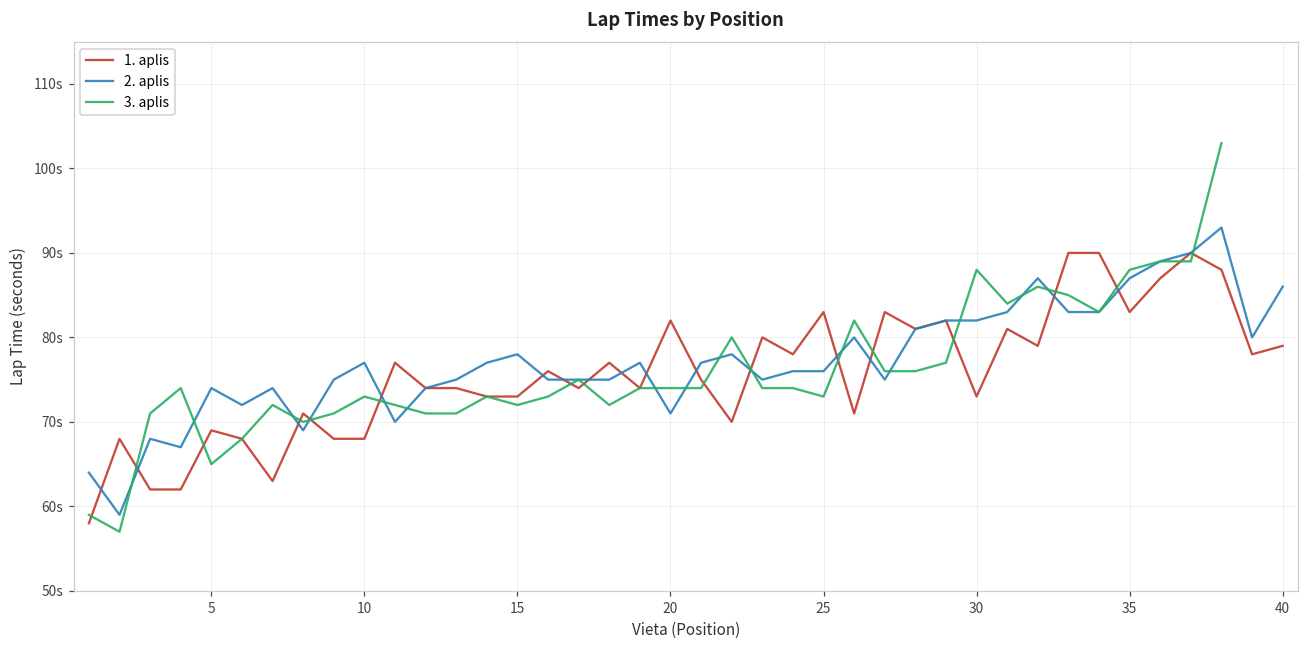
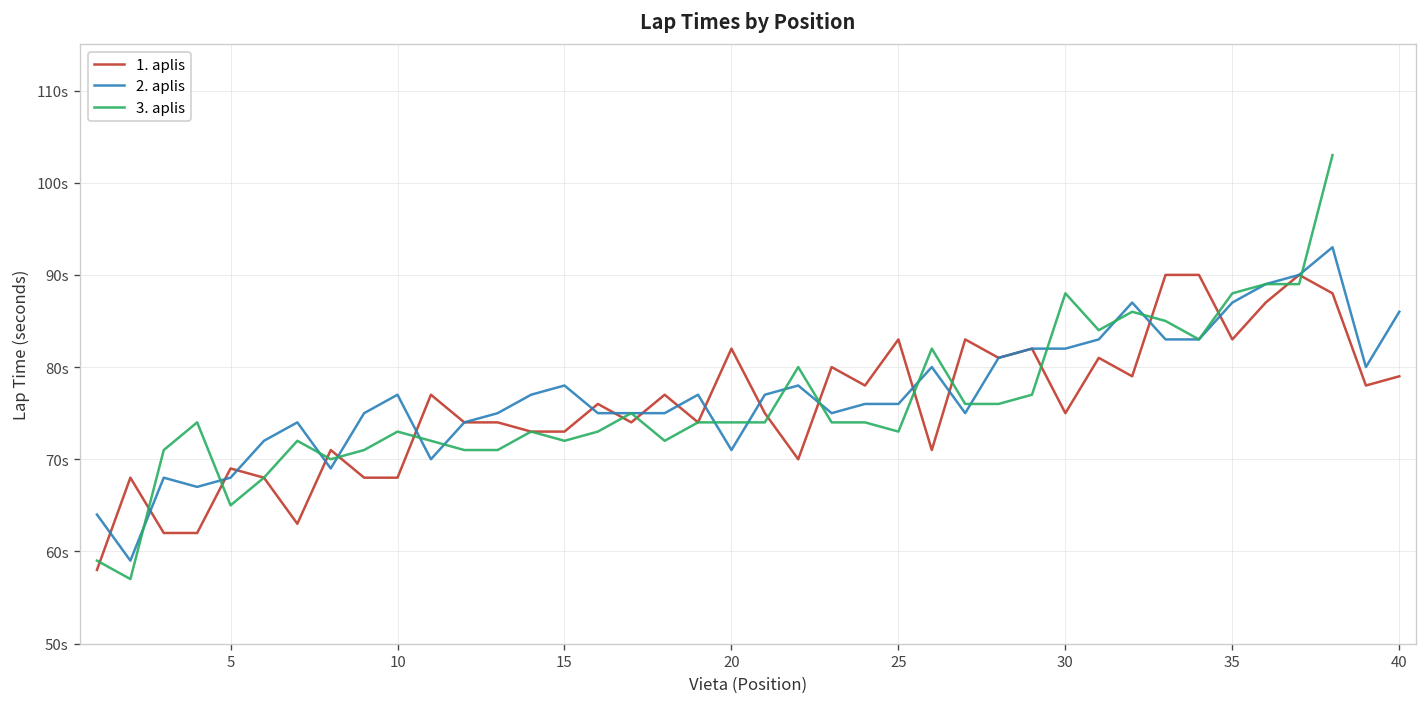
  {
    "1. aplis": {
      "5": "69s",
      "10": "68s",
      "15": "73s",
      "20": "82s",
      "25": "83s",
-     "30": "73s",
+     "30": "75s",
      "35": "83s",
      "40": "79s"
    },
    "2. aplis": {
-     "5": "74s",
+     "5": "68s",
      "10": "77s",
      "15": "78s",
      "20": "71s",
      "25": "76s",
      "30": "82s",
      "35": "87s",
      "40": "86s"
    },
    "3. aplis": {
      "5": "65s",
      "10": "73s",
      "15": "72s",
      "20": "74s",
      "25": "73s",
      "30": "88s",
      "35": "88s"
    }
  }
